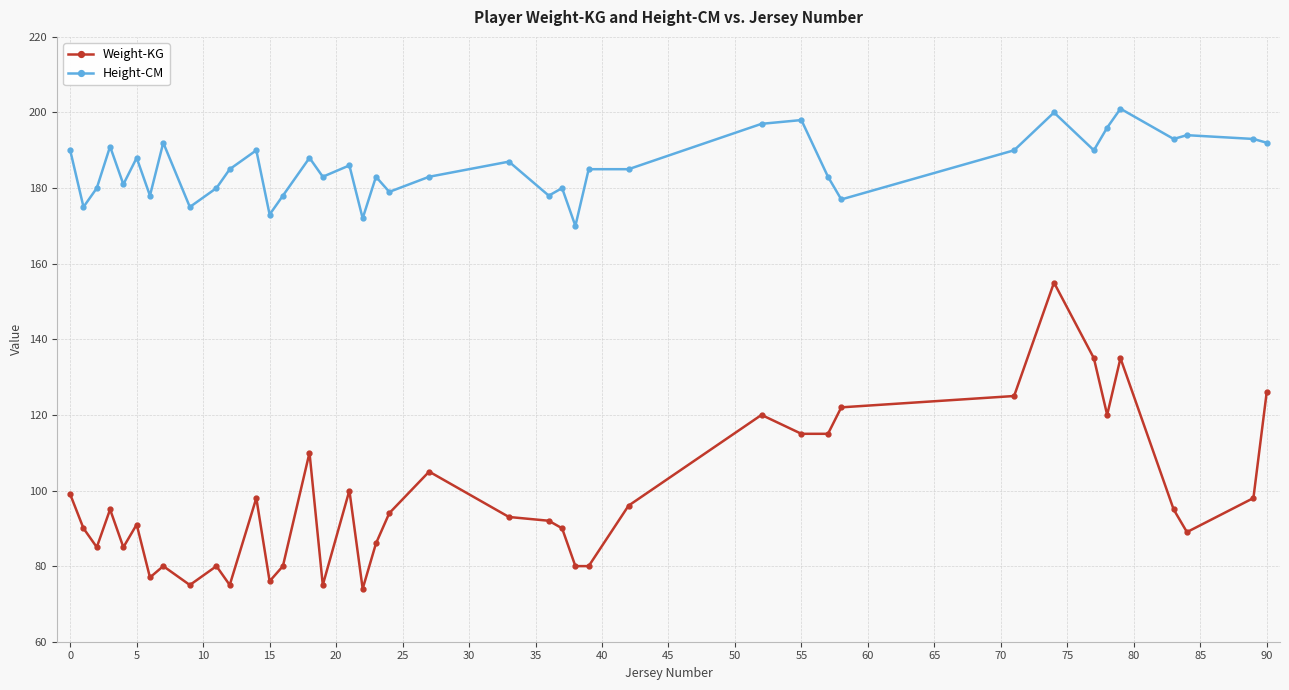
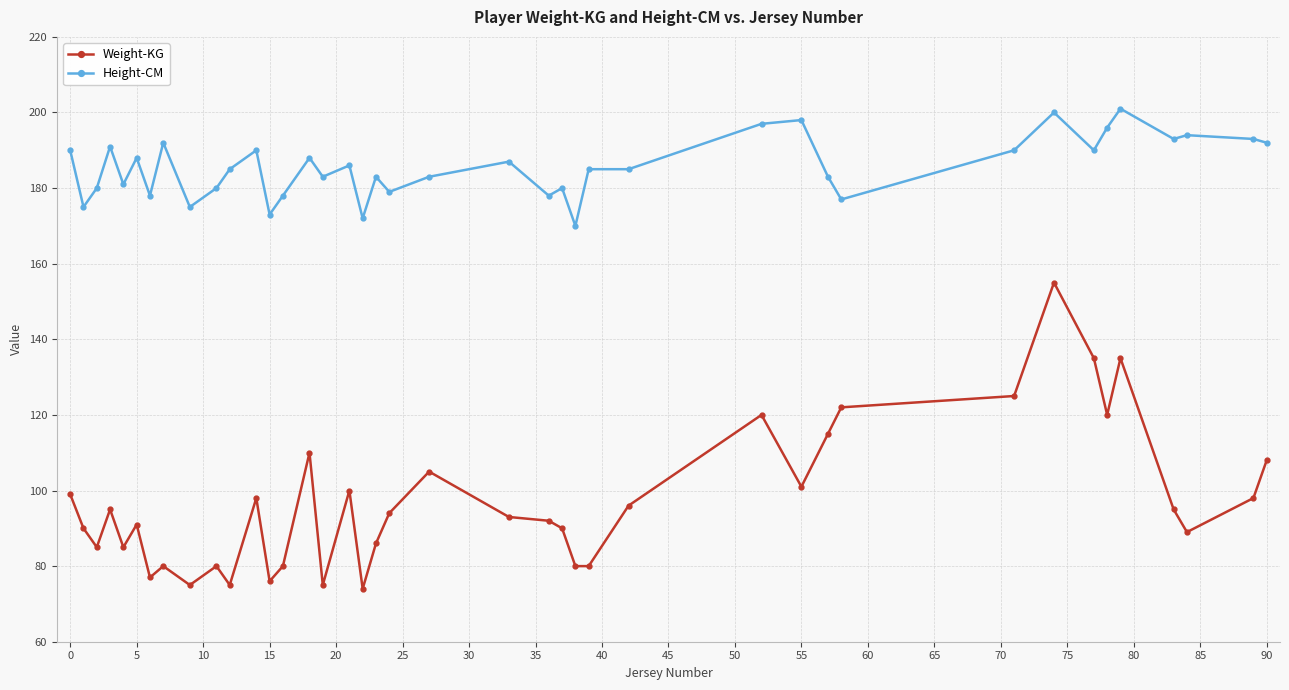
  {
    "Weight-KG": {
      "0": 99,
      "5": 91,
      "15": 76,
-     "55": 115,
-     "90": 126
+     "55": 101,
+     "90": 108
    },
    "Height-CM": {
      "0": 190,
      "5": 188,
      "15": 173,
      "55": 198,
      "90": 192
    }
  }
